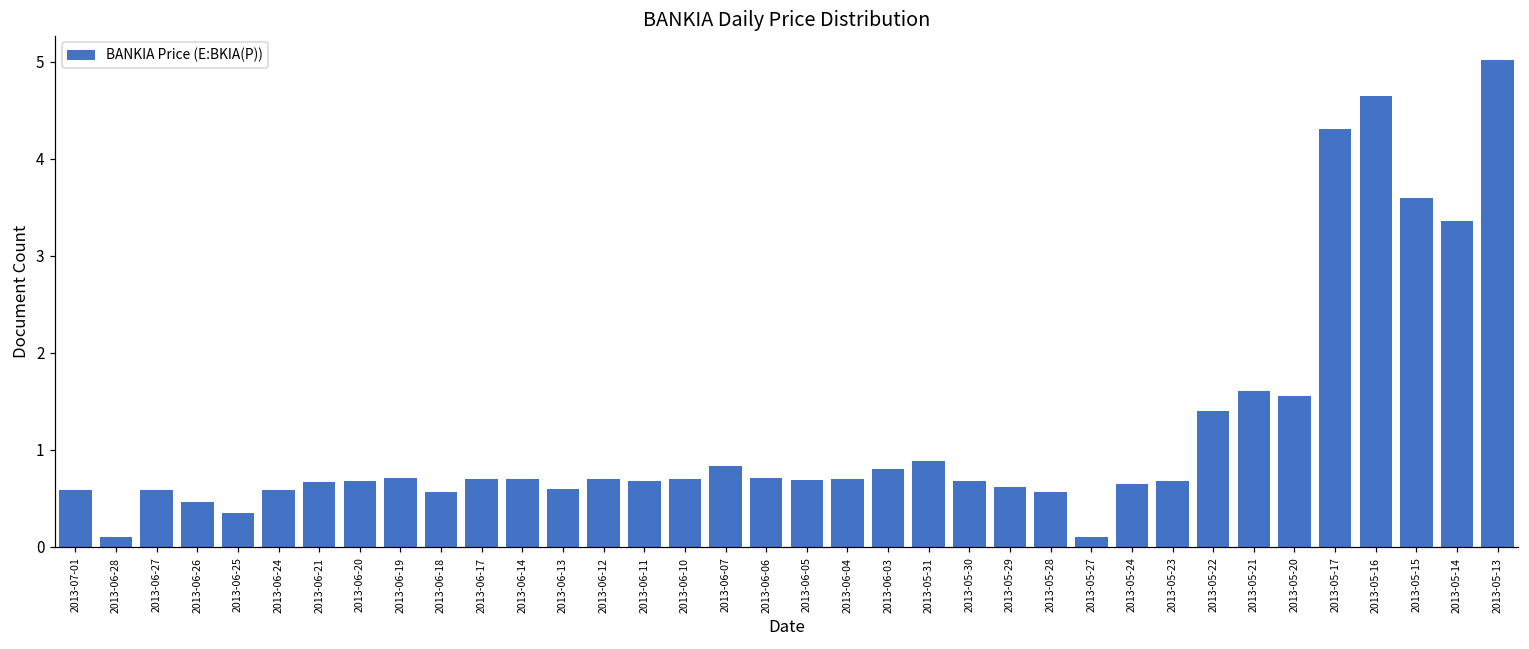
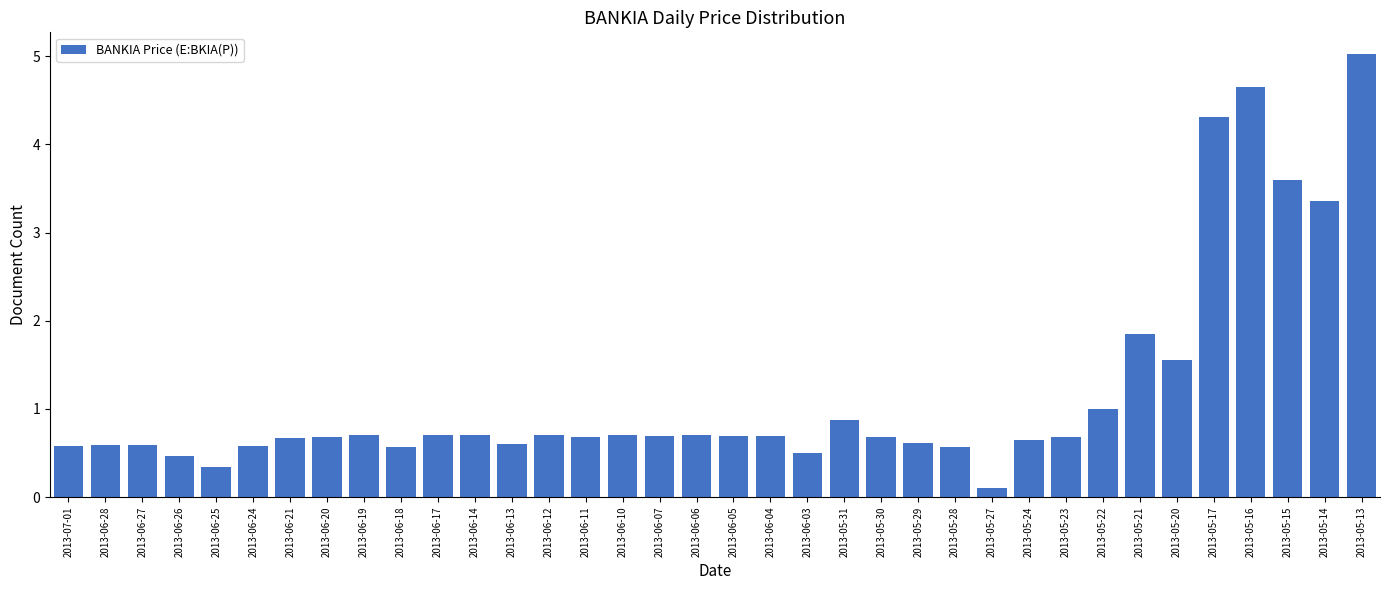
  {
    "2013-07-01": 0.6,
-   "2013-06-28": 0.1,
+   "2013-06-28": 0.6,
    "2013-06-27": 0.6,
    "2013-06-26": 0.5,
    "2013-06-25": 0.3,
    "2013-06-24": 0.6,
    "2013-06-21": 0.7,
    "2013-06-20": 0.7,
    "2013-06-19": 0.7,
    "2013-06-18": 0.6,
    "2013-06-17": 0.7,
    "2013-06-14": 0.7,
    "2013-06-13": 0.6,
    "2013-06-12": 0.7,
    "2013-06-11": 0.7,
    "2013-06-10": 0.7,
-   "2013-06-07": 0.8,
+   "2013-06-07": 0.7,
    "2013-06-06": 0.7,
    "2013-06-05": 0.7,
    "2013-06-04": 0.7,
-   "2013-06-03": 0.8,
+   "2013-06-03": 0.5,
    "2013-05-31": 0.9,
    "2013-05-30": 0.7,
    "2013-05-29": 0.6,
    "2013-05-28": 0.6,
    "2013-05-27": 0.1,
    "2013-05-24": 0.7,
    "2013-05-23": 0.7,
-   "2013-05-22": 1.4,
-   "2013-05-21": 1.6,
+   "2013-05-22": 1.0,
+   "2013-05-21": 1.9,
    "2013-05-20": 1.6,
    "2013-05-17": 4.3,
    "2013-05-16": 4.7,
    "2013-05-15": 3.6,
    "2013-05-14": 3.4,
    "2013-05-13": 5.0
  }
